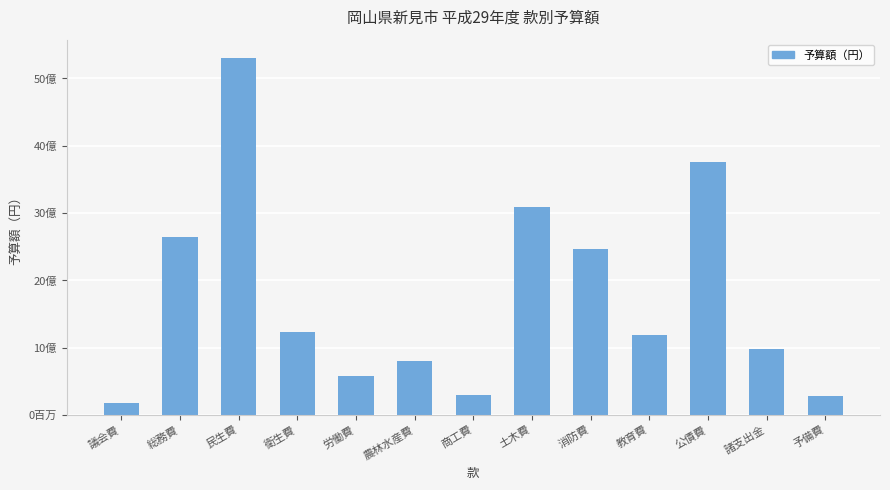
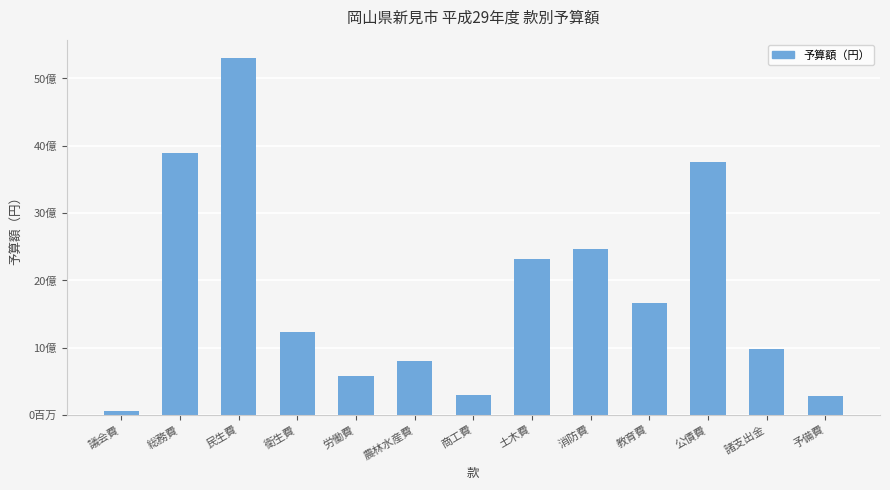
  {
-   "議会費": "2億",
-   "総務費": "26億",
+   "議会費": "1億",
+   "総務費": "39億",
    "民生費": "53億",
    "衛生費": "12億",
    "労働費": "6億",
    "農林水産費": "8億",
    "商工費": "3億",
-   "土木費": "31億",
+   "土木費": "23億",
    "消防費": "25億",
-   "教育費": "12億",
+   "教育費": "17億",
    "公債費": "38億",
    "諸支出金": "10億",
    "予備費": "3億"
  }
